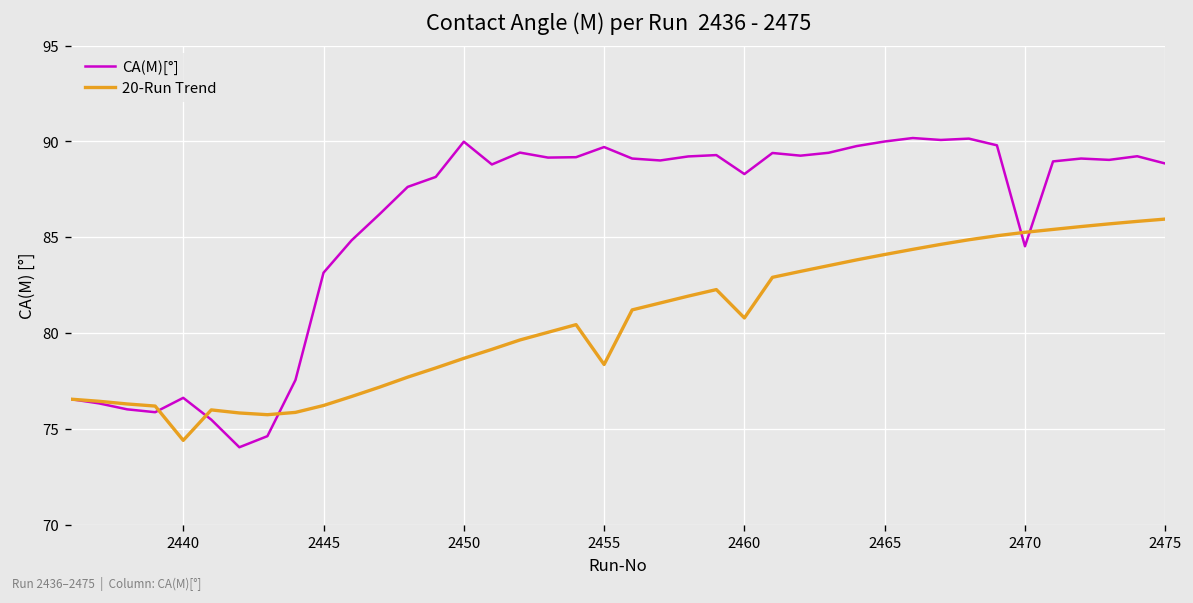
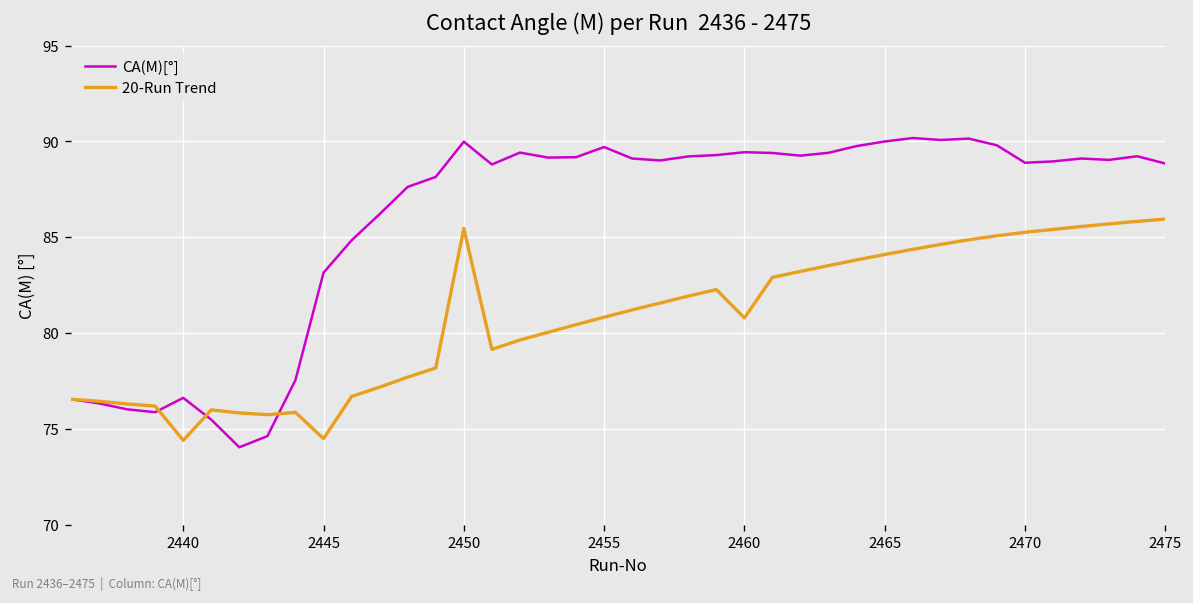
  {
    "CA(M)[°]": {
      "2440": 76.6,
      "2445": 83.2,
      "2450": 90.0,
      "2455": 89.7,
-     "2460": 88.3,
+     "2460": 89.4,
      "2465": 90.0,
-     "2470": 84.5,
+     "2470": 88.9,
      "2475": 88.9
    },
    "20-Run Trend": {
      "2440": 74.4,
-     "2445": 76.2,
-     "2450": 78.7,
-     "2455": 78.4,
+     "2445": 74.5,
+     "2450": 85.5,
+     "2455": 80.8,
      "2460": 80.8,
      "2465": 84.1,
      "2470": 85.3,
      "2475": 86.0
    }
  }
